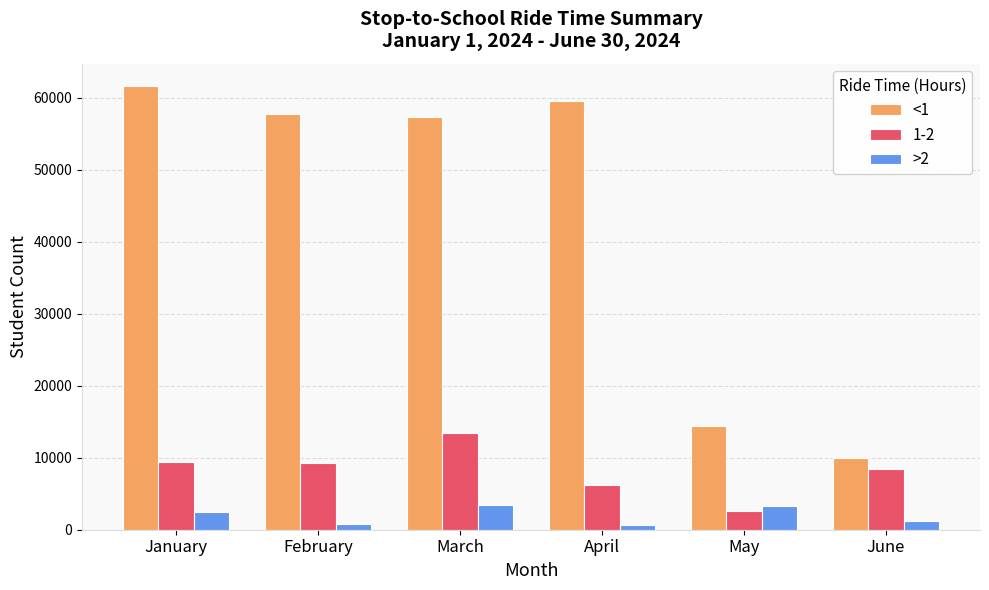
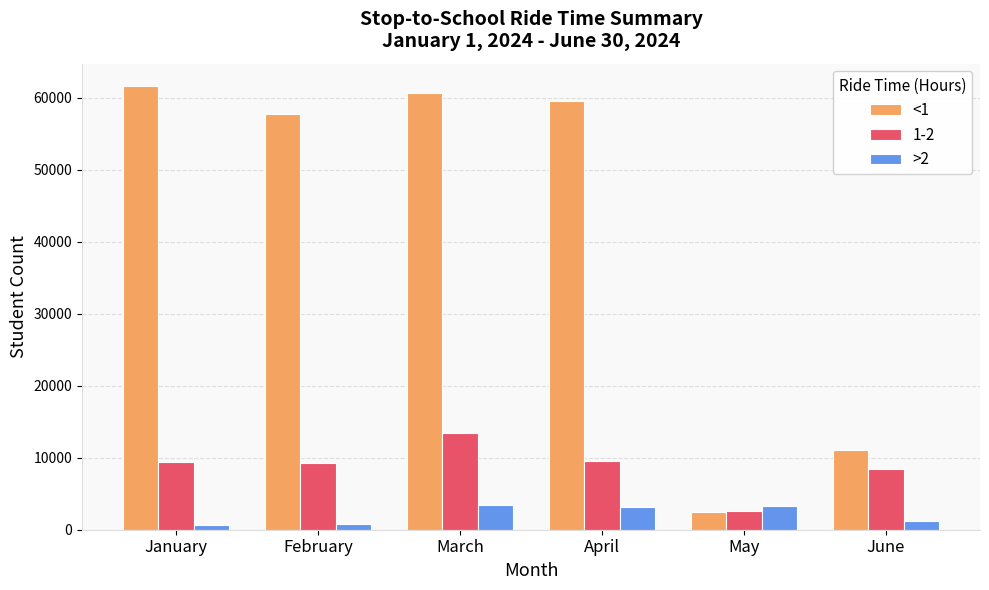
  {
    "<1": {
      "January": 62000,
      "February": 58000,
-     "March": 57000,
+     "March": 61000,
      "April": 60000,
-     "May": 14000,
-     "June": 10000
+     "May": 2000,
+     "June": 11000
    },
    "1-2": {
      "January": 9000,
      "February": 9000,
      "March": 13000,
-     "April": 6000,
+     "April": 9000,
      "May": 3000,
      "June": 8000
    },
    ">2": {
-     "January": 3000,
+     "January": 1000,
      "February": 1000,
      "March": 3000,
-     "April": 1000,
+     "April": 3000,
      "May": 3000,
      "June": 1000
    }
  }
